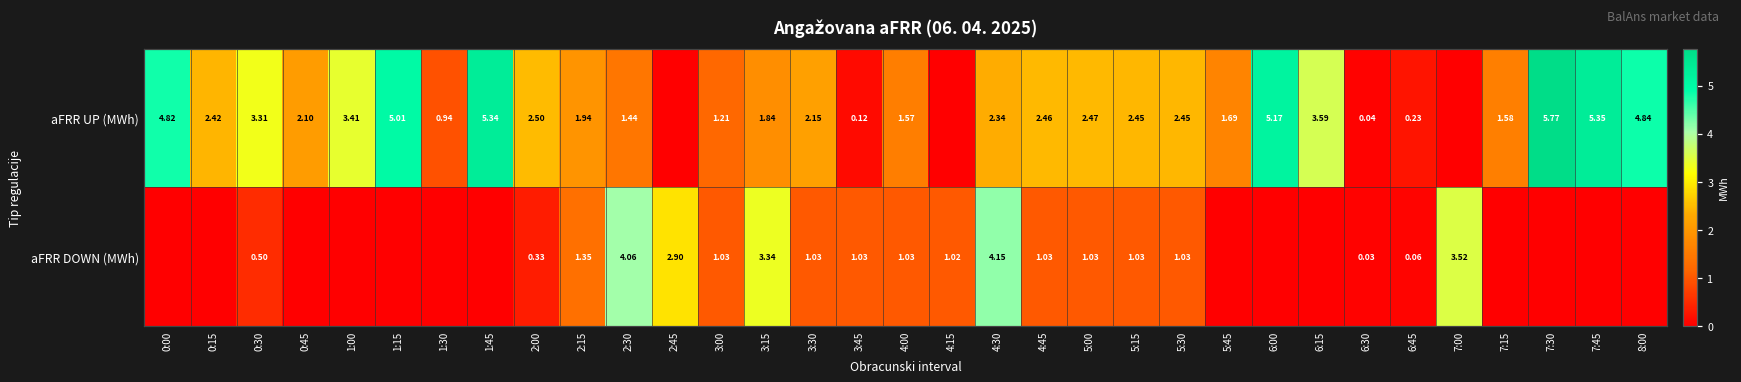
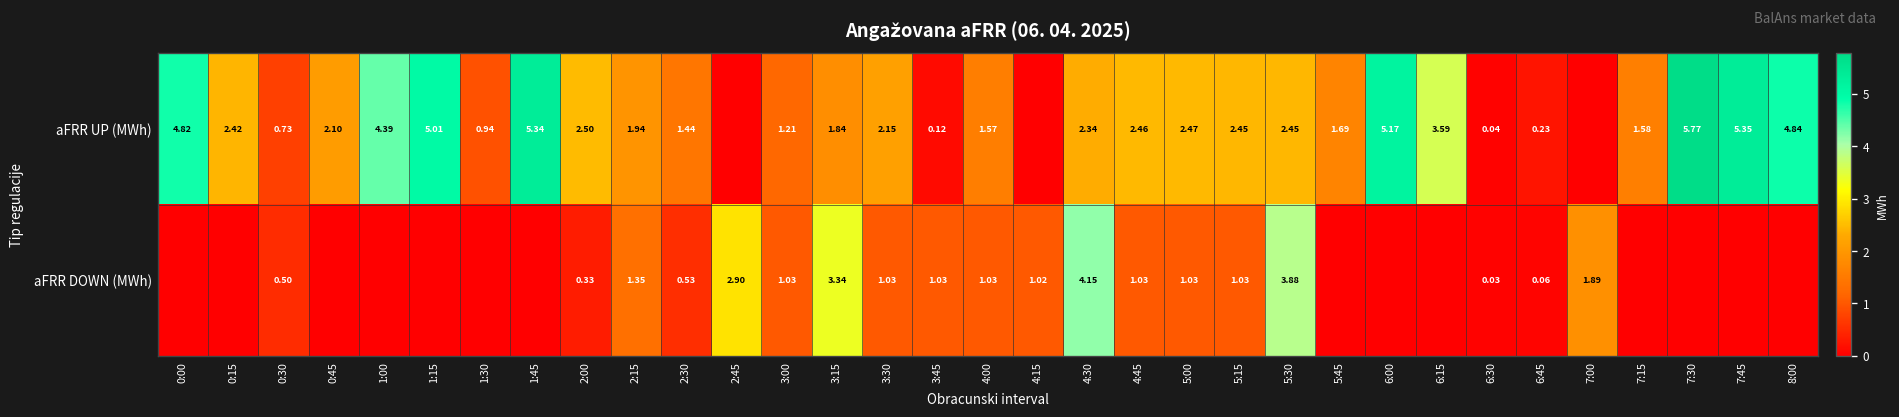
  {
    "aFRR UP (MWh)": {
      "0:00": 4.82,
      "0:15": 2.42,
-     "0:30": 3.31,
+     "0:30": 0.73,
      "0:45": 2.10,
-     "1:00": 3.41,
+     "1:00": 4.39,
      "1:15": 5.01,
      "1:30": 0.94,
      "1:45": 5.34,
      "2:00": 2.50,
      "2:15": 1.94,
      "2:30": 1.44,
      "3:00": 1.21,
      "3:15": 1.84,
      "3:30": 2.15,
      "3:45": 0.12,
      "4:00": 1.57,
      "4:30": 2.34,
      "4:45": 2.46,
      "5:00": 2.47,
      "5:15": 2.45,
      "5:30": 2.45,
      "5:45": 1.69,
      "6:00": 5.17,
      "6:15": 3.59,
      "6:30": 0.04,
      "6:45": 0.23,
      "7:15": 1.58,
      "7:30": 5.77,
      "7:45": 5.35,
      "8:00": 4.84
    },
    "aFRR DOWN (MWh)": {
      "0:30": 0.50,
      "2:00": 0.33,
      "2:15": 1.35,
-     "2:30": 4.06,
+     "2:30": 0.53,
      "2:45": 2.90,
      "3:00": 1.03,
      "3:15": 3.34,
      "3:30": 1.03,
      "3:45": 1.03,
      "4:00": 1.03,
      "4:15": 1.02,
      "4:30": 4.15,
      "4:45": 1.03,
      "5:00": 1.03,
      "5:15": 1.03,
-     "5:30": 1.03,
+     "5:30": 3.88,
      "6:30": 0.03,
      "6:45": 0.06,
-     "7:00": 3.52
+     "7:00": 1.89
    }
  }
